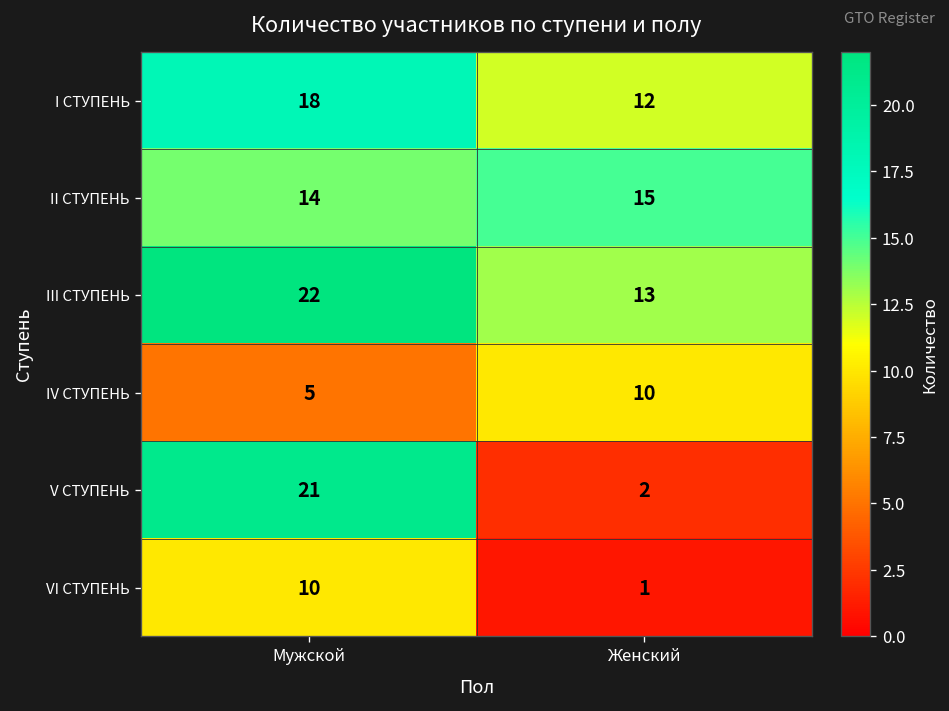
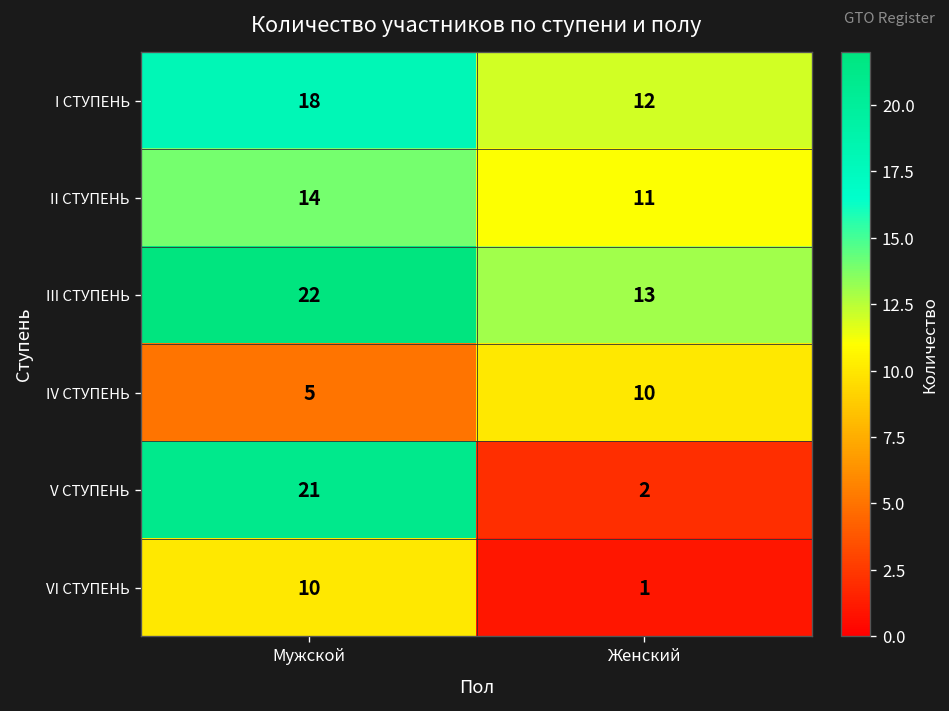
  {
    "I СТУПЕНЬ": {
      "Мужской": 18,
      "Женский": 12
    },
    "II СТУПЕНЬ": {
      "Мужской": 14,
-     "Женский": 15
+     "Женский": 11
    },
    "III СТУПЕНЬ": {
      "Мужской": 22,
      "Женский": 13
    },
    "IV СТУПЕНЬ": {
      "Мужской": 5,
      "Женский": 10
    },
    "V СТУПЕНЬ": {
      "Мужской": 21,
      "Женский": 2
    },
    "VI СТУПЕНЬ": {
      "Мужской": 10,
      "Женский": 1
    }
  }
